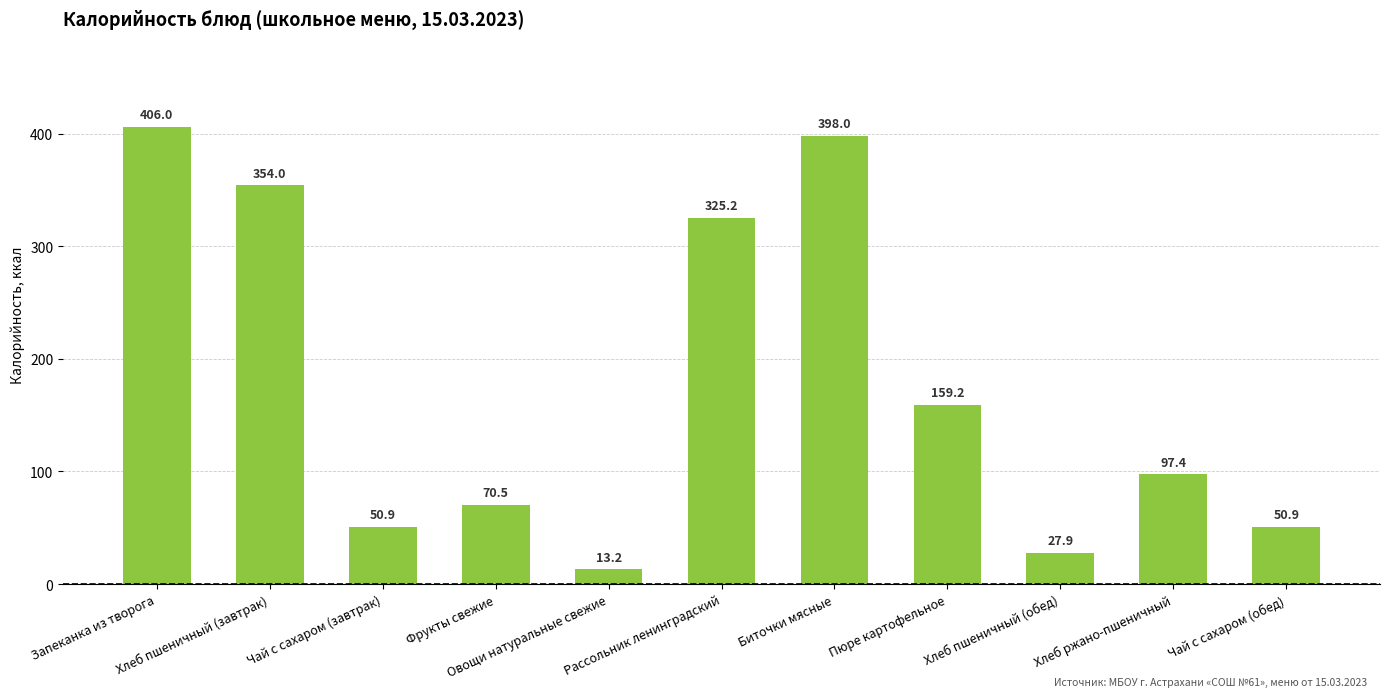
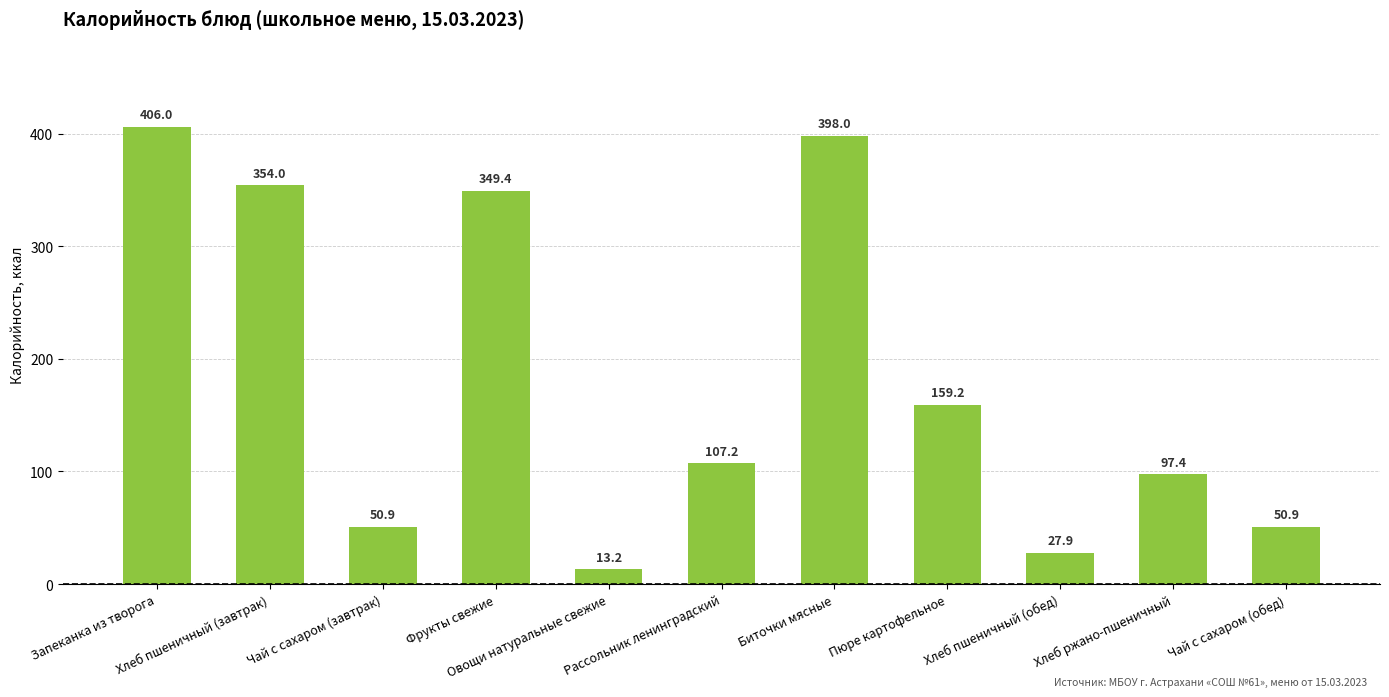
  {
    "Запеканка из творога": 406.0,
    "Хлеб пшеничный (завтрак)": 354.0,
    "Чай с сахаром (завтрак)": 50.9,
-   "Фрукты свежие": 70.5,
+   "Фрукты свежие": 349.4,
    "Овощи натуральные свежие": 13.2,
-   "Рассольник ленинградский": 325.2,
+   "Рассольник ленинградский": 107.2,
    "Биточки мясные": 398.0,
    "Пюре картофельное": 159.2,
    "Хлеб пшеничный (обед)": 27.9,
    "Хлеб ржано-пшеничный": 97.4,
    "Чай с сахаром (обед)": 50.9
  }
